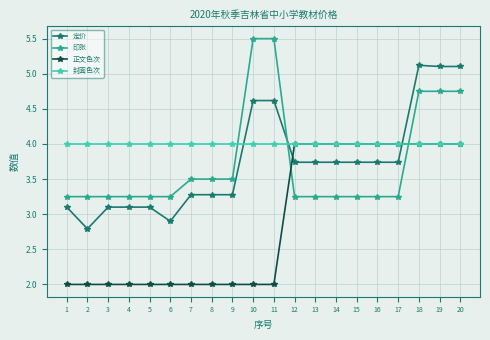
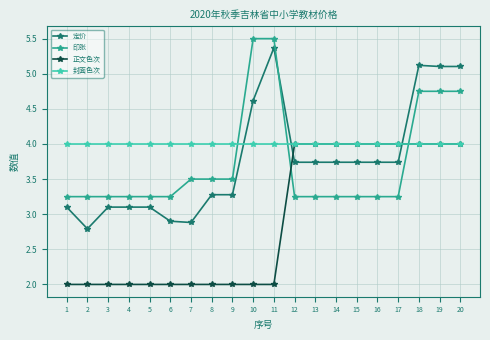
  {
    "定价": {
      "1": 3.1,
      "2": 2.8,
      "3": 3.1,
      "4": 3.1,
      "5": 3.1,
      "6": 2.9,
-     "7": 3.3,
+     "7": 2.9,
      "8": 3.3,
      "9": 3.3,
      "10": 4.6,
-     "11": 4.6,
+     "11": 5.4,
      "12": 3.7,
      "13": 3.7,
      "14": 3.7,
      "15": 3.7,
      "16": 3.7,
      "17": 3.7,
      "18": 5.1,
      "19": 5.1,
      "20": 5.1
    },
    "正文色次": {
      "1": 2.0,
      "2": 2.0,
      "3": 2.0,
      "4": 2.0,
      "5": 2.0,
      "6": 2.0,
      "7": 2.0,
      "8": 2.0,
      "9": 2.0,
      "10": 2.0,
      "11": 2.0
    }
  }
